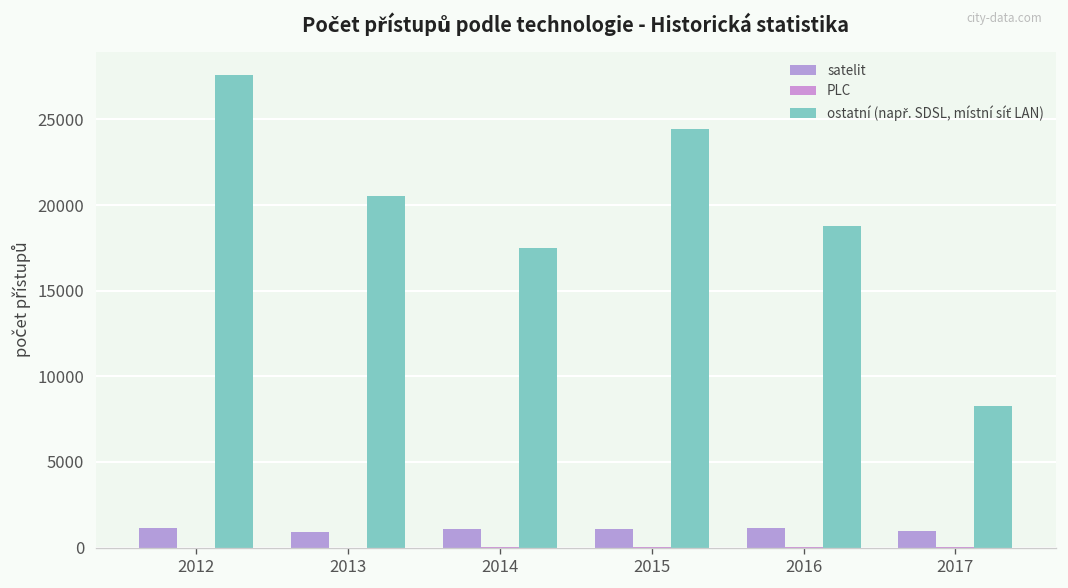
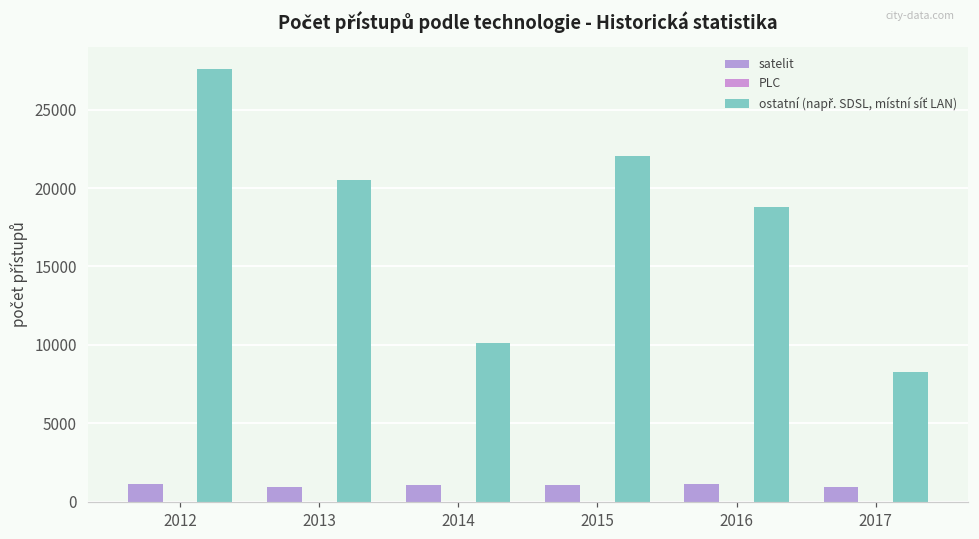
  {
    "ostatní (např. SDSL, místní síť LAN)": {
      "2012": 27600,
      "2013": 20500,
-     "2014": 17500,
-     "2015": 24500,
+     "2014": 10100,
+     "2015": 22000,
      "2016": 18800,
      "2017": 8300
    }
  }
